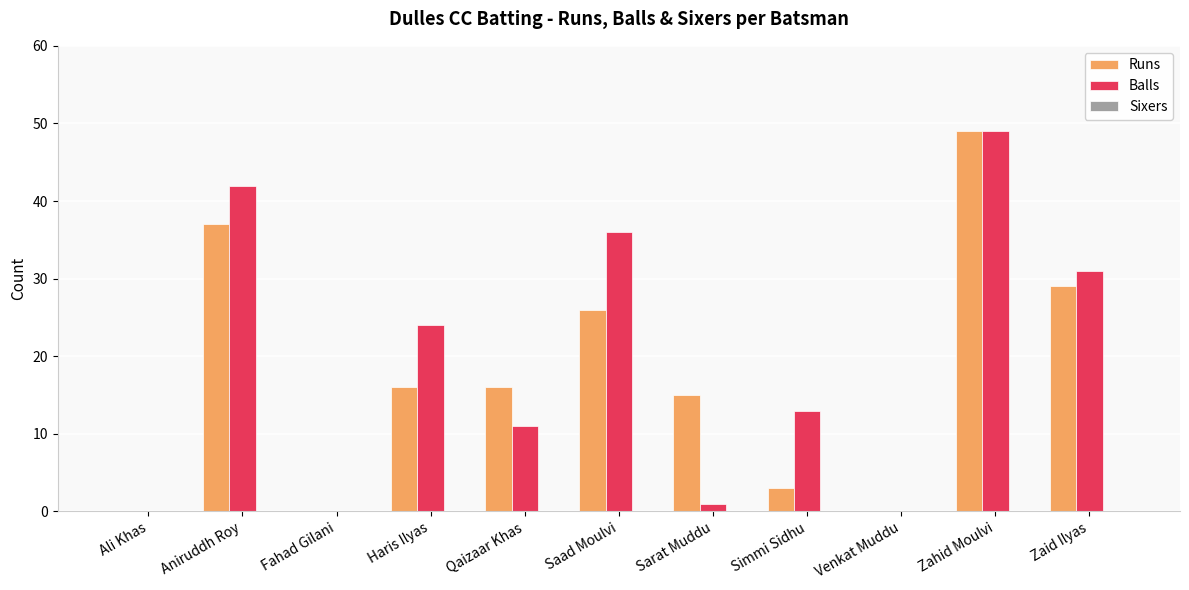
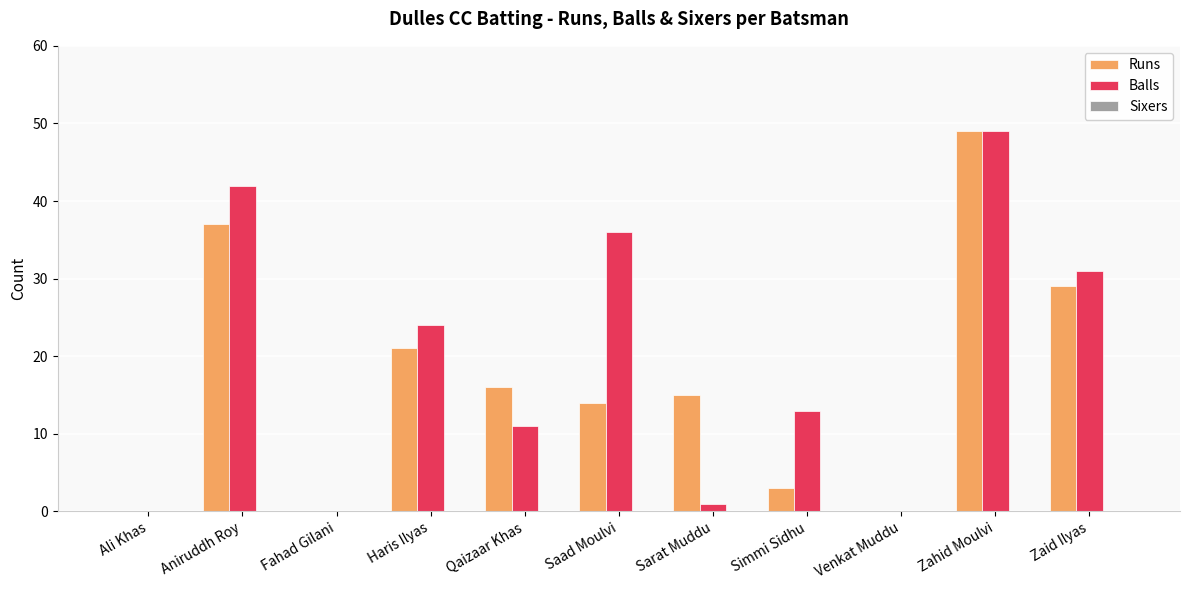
  {
    "Runs": {
      "Ali Khas": 0,
      "Aniruddh Roy": 37,
      "Fahad Gilani": 0,
-     "Haris Ilyas": 16,
+     "Haris Ilyas": 21,
      "Qaizaar Khas": 16,
-     "Saad Moulvi": 26,
+     "Saad Moulvi": 14,
      "Sarat Muddu": 15,
      "Simmi Sidhu": 3,
      "Venkat Muddu": 0,
      "Zahid Moulvi": 49,
      "Zaid Ilyas": 29
    },
    "Balls": {
      "Ali Khas": 0,
      "Aniruddh Roy": 42,
      "Fahad Gilani": 0,
      "Haris Ilyas": 24,
      "Qaizaar Khas": 11,
      "Saad Moulvi": 36,
      "Sarat Muddu": 1,
      "Simmi Sidhu": 13,
      "Venkat Muddu": 0,
      "Zahid Moulvi": 49,
      "Zaid Ilyas": 31
    },
    "Sixers": {
      "Ali Khas": 0,
      "Aniruddh Roy": 0,
      "Fahad Gilani": 0,
      "Haris Ilyas": 0,
      "Qaizaar Khas": 0,
      "Saad Moulvi": 0,
      "Sarat Muddu": 0,
      "Simmi Sidhu": 0,
      "Venkat Muddu": 0,
      "Zahid Moulvi": 0,
      "Zaid Ilyas": 0
    }
  }
